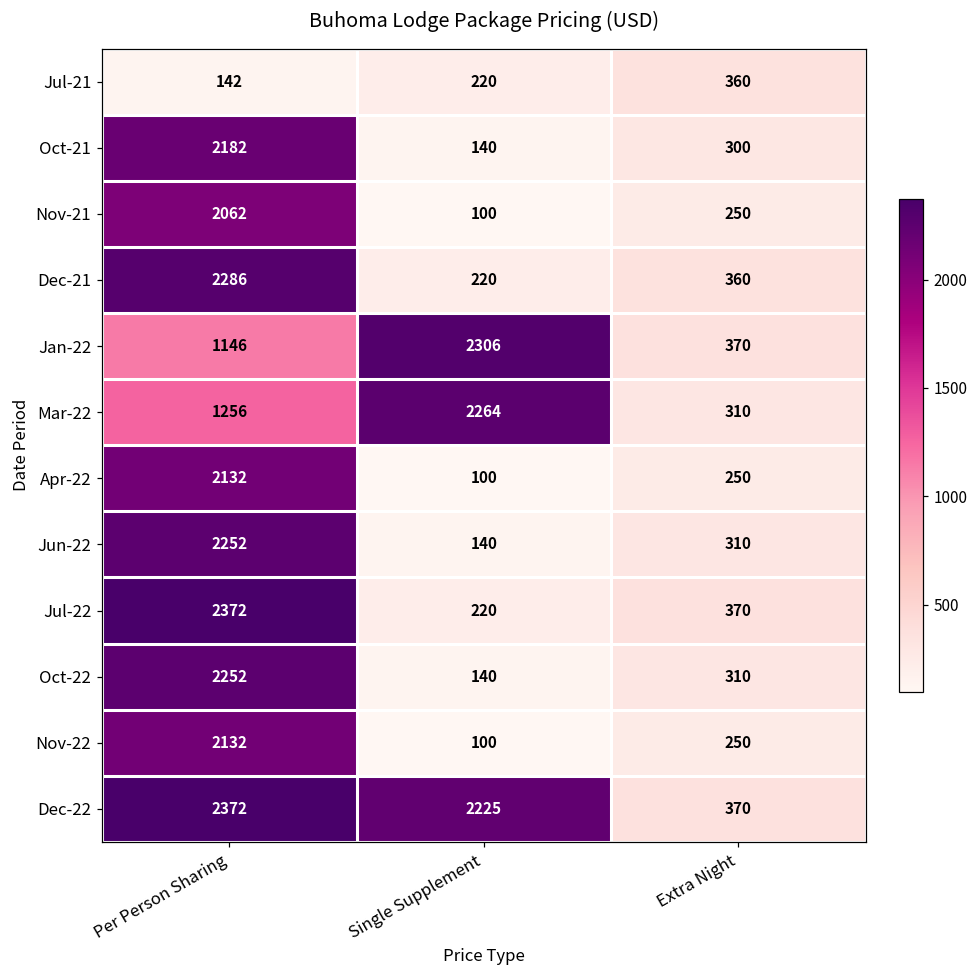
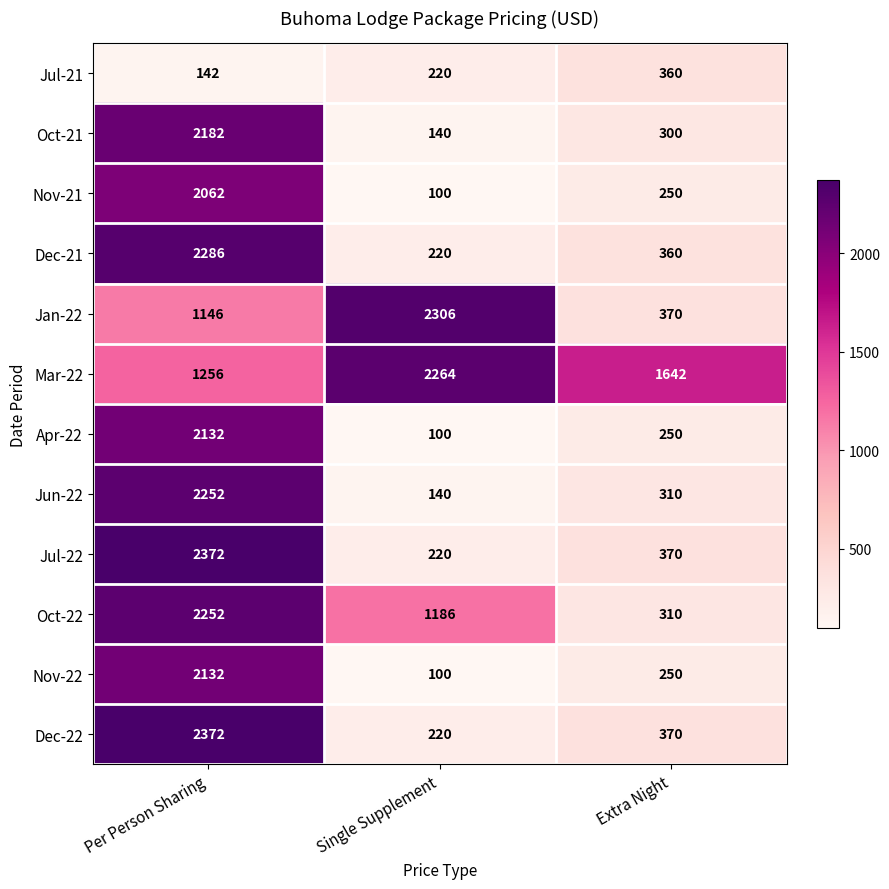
  {
    "Jul-21": {
      "Per Person Sharing": 142,
      "Single Supplement": 220,
      "Extra Night": 360
    },
    "Oct-21": {
      "Per Person Sharing": 2182,
      "Single Supplement": 140,
      "Extra Night": 300
    },
    "Nov-21": {
      "Per Person Sharing": 2062,
      "Single Supplement": 100,
      "Extra Night": 250
    },
    "Dec-21": {
      "Per Person Sharing": 2286,
      "Single Supplement": 220,
      "Extra Night": 360
    },
    "Jan-22": {
      "Per Person Sharing": 1146,
      "Single Supplement": 2306,
      "Extra Night": 370
    },
    "Mar-22": {
      "Per Person Sharing": 1256,
      "Single Supplement": 2264,
-     "Extra Night": 310
+     "Extra Night": 1642
    },
    "Apr-22": {
      "Per Person Sharing": 2132,
      "Single Supplement": 100,
      "Extra Night": 250
    },
    "Jun-22": {
      "Per Person Sharing": 2252,
      "Single Supplement": 140,
      "Extra Night": 310
    },
    "Jul-22": {
      "Per Person Sharing": 2372,
      "Single Supplement": 220,
      "Extra Night": 370
    },
    "Oct-22": {
      "Per Person Sharing": 2252,
-     "Single Supplement": 140,
+     "Single Supplement": 1186,
      "Extra Night": 310
    },
    "Nov-22": {
      "Per Person Sharing": 2132,
      "Single Supplement": 100,
      "Extra Night": 250
    },
    "Dec-22": {
      "Per Person Sharing": 2372,
-     "Single Supplement": 2225,
+     "Single Supplement": 220,
      "Extra Night": 370
    }
  }
